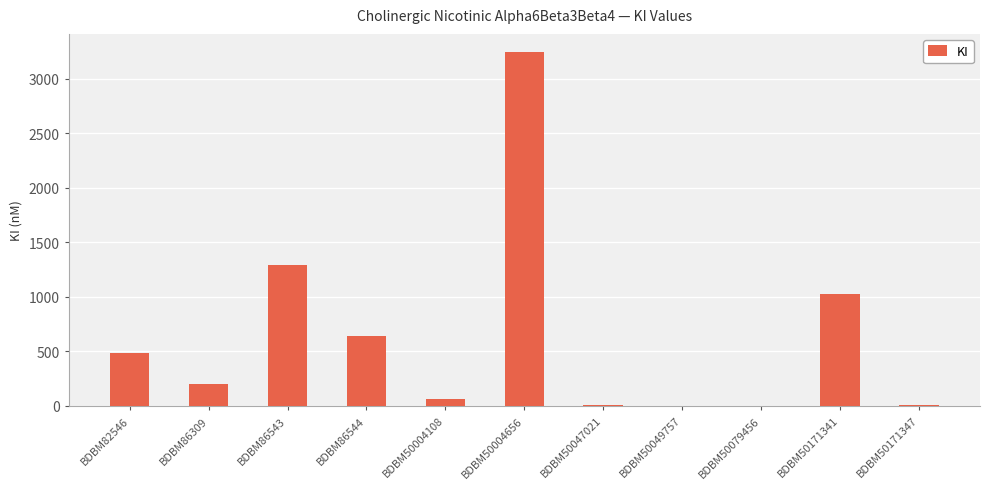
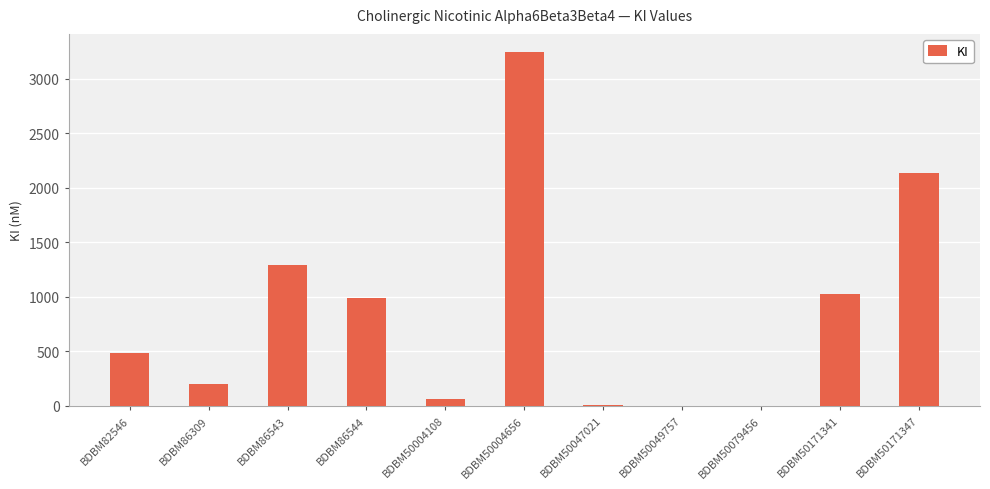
  {
    "BDBM82546": 480,
    "BDBM86309": 200,
    "BDBM86543": 1290,
-   "BDBM86544": 640,
+   "BDBM86544": 990,
    "BDBM50004108": 60,
    "BDBM50004656": 3250,
    "BDBM50171341": 1030,
-   "BDBM50171347": 10
+   "BDBM50171347": 2140
  }
